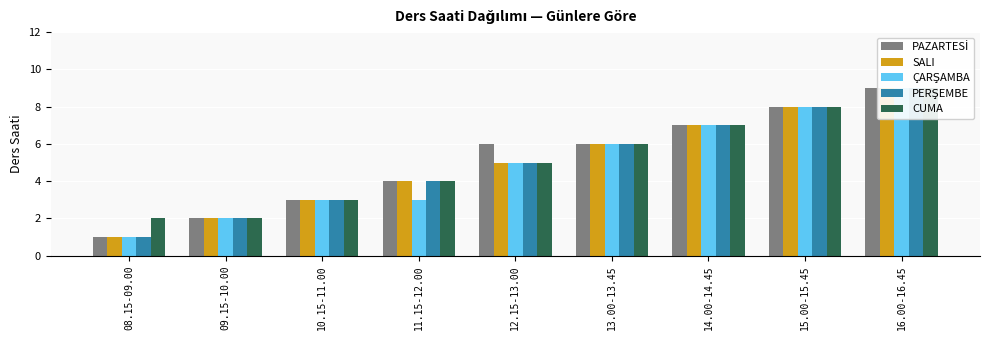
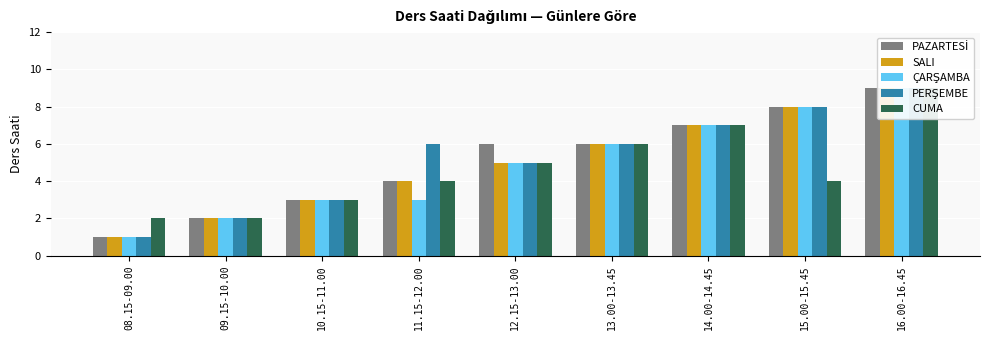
  {
    "PAZARTESİ": {
      "08.15-09.00": 1,
      "09.15-10.00": 2,
      "10.15-11.00": 3,
      "11.15-12.00": 4,
      "12.15-13.00": 6,
      "13.00-13.45": 6,
      "14.00-14.45": 7,
      "15.00-15.45": 8,
      "16.00-16.45": 9
    },
    "SALI": {
      "08.15-09.00": 1,
      "09.15-10.00": 2,
      "10.15-11.00": 3,
      "11.15-12.00": 4,
      "12.15-13.00": 5,
      "13.00-13.45": 6,
      "14.00-14.45": 7,
      "15.00-15.45": 8
    },
    "ÇARŞAMBA": {
      "08.15-09.00": 1,
      "09.15-10.00": 2,
      "10.15-11.00": 3,
      "11.15-12.00": 3,
      "12.15-13.00": 5,
      "13.00-13.45": 6,
      "14.00-14.45": 7,
      "15.00-15.45": 8
    },
    "PERŞEMBE": {
      "08.15-09.00": 1,
      "09.15-10.00": 2,
      "10.15-11.00": 3,
-     "11.15-12.00": 4,
+     "11.15-12.00": 6,
      "12.15-13.00": 5,
      "13.00-13.45": 6,
      "14.00-14.45": 7,
      "15.00-15.45": 8
    },
    "CUMA": {
      "08.15-09.00": 2,
      "09.15-10.00": 2,
      "10.15-11.00": 3,
      "11.15-12.00": 4,
      "12.15-13.00": 5,
      "13.00-13.45": 6,
      "14.00-14.45": 7,
-     "15.00-15.45": 8
+     "15.00-15.45": 4
    }
  }
